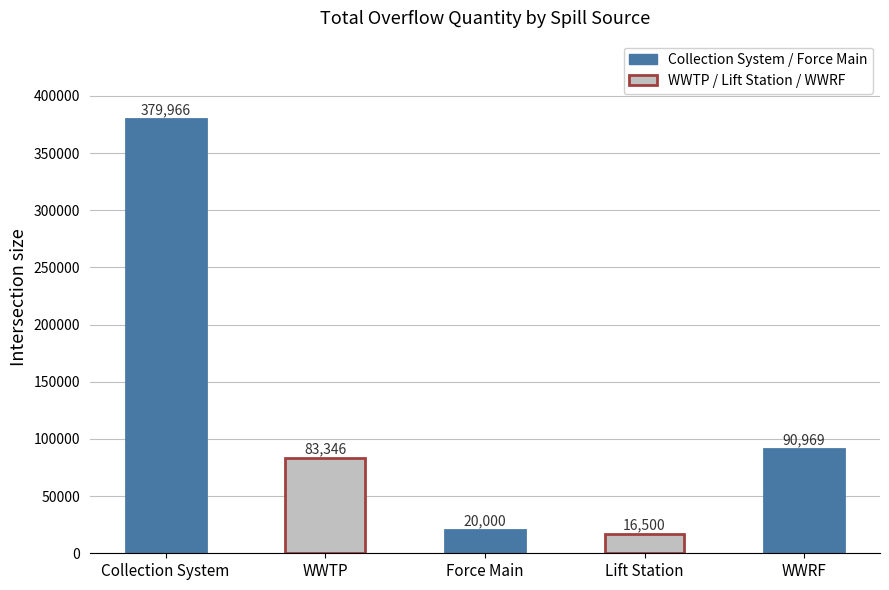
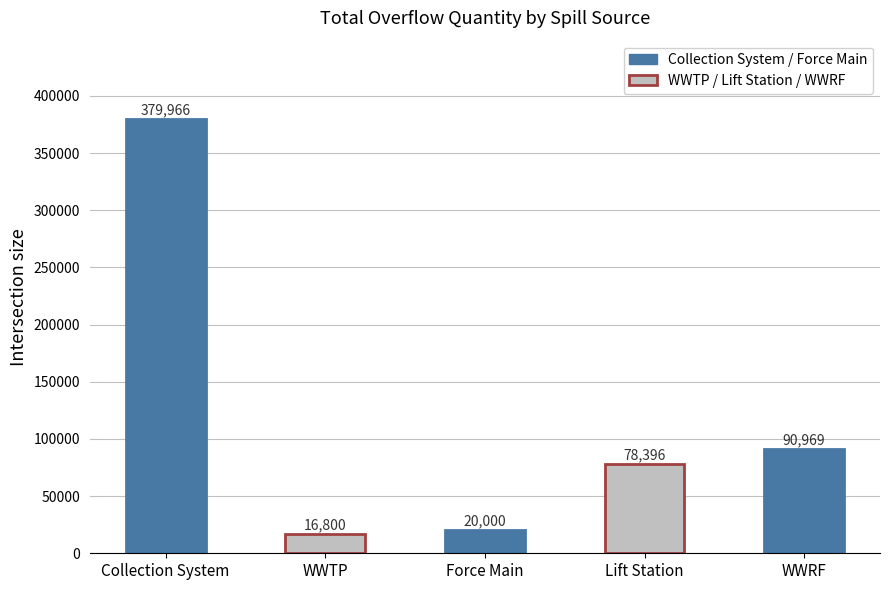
  {
    "Collection System": "379,966",
-   "WWTP": "83,346",
+   "WWTP": "16,800",
    "Force Main": "20,000",
-   "Lift Station": "16,500",
+   "Lift Station": "78,396",
    "WWRF": "90,969"
  }
